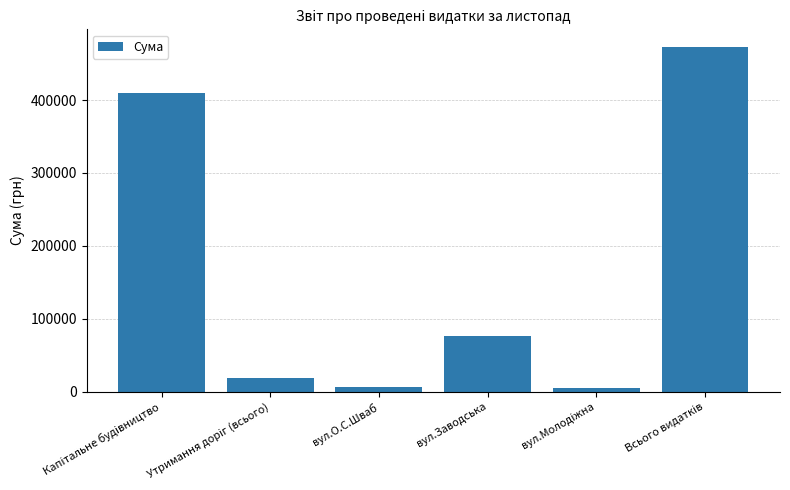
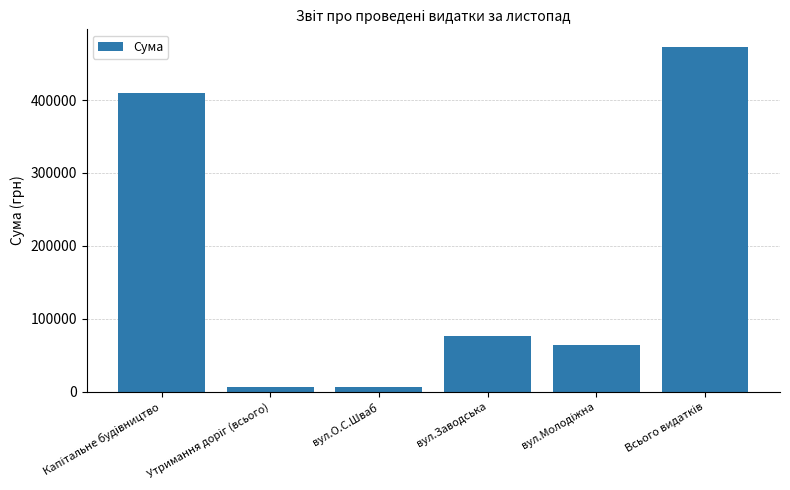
  {
    "Капітальне будівництво": 410000,
-   "Утримання доріг (всього)": 20000,
+   "Утримання доріг (всього)": 10000,
    "вул.О.С.Шваб": 10000,
    "вул.Заводська": 80000,
-   "вул.Молодіжна": 10000,
+   "вул.Молодіжна": 60000,
    "Всього видатків": 470000
  }
